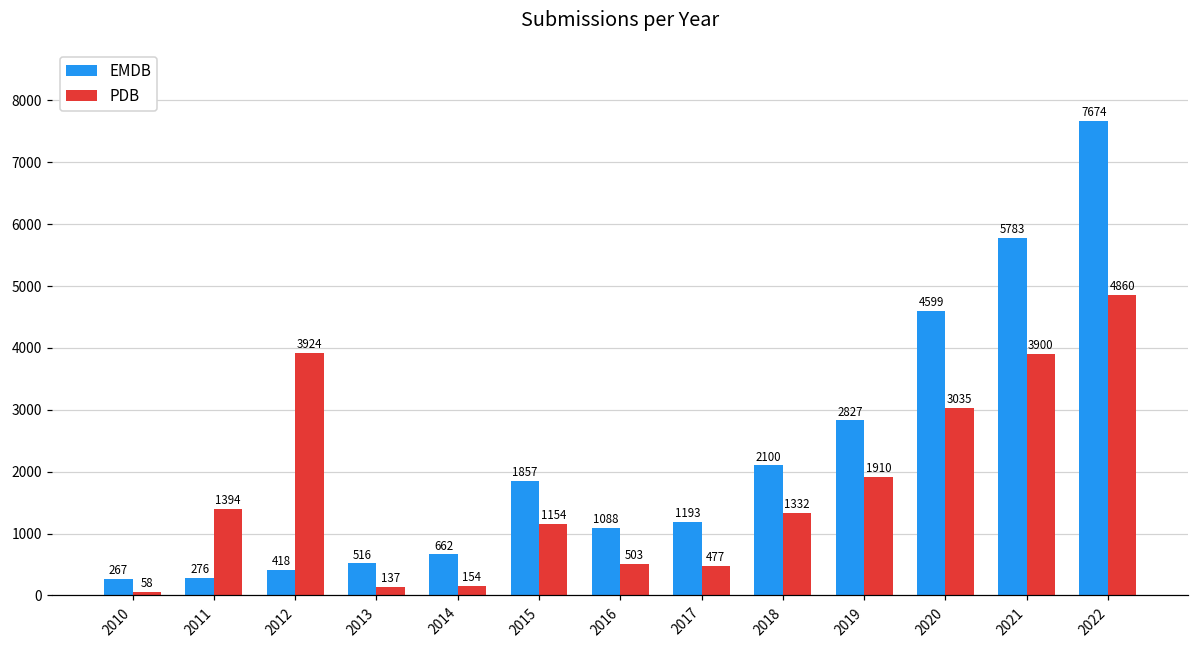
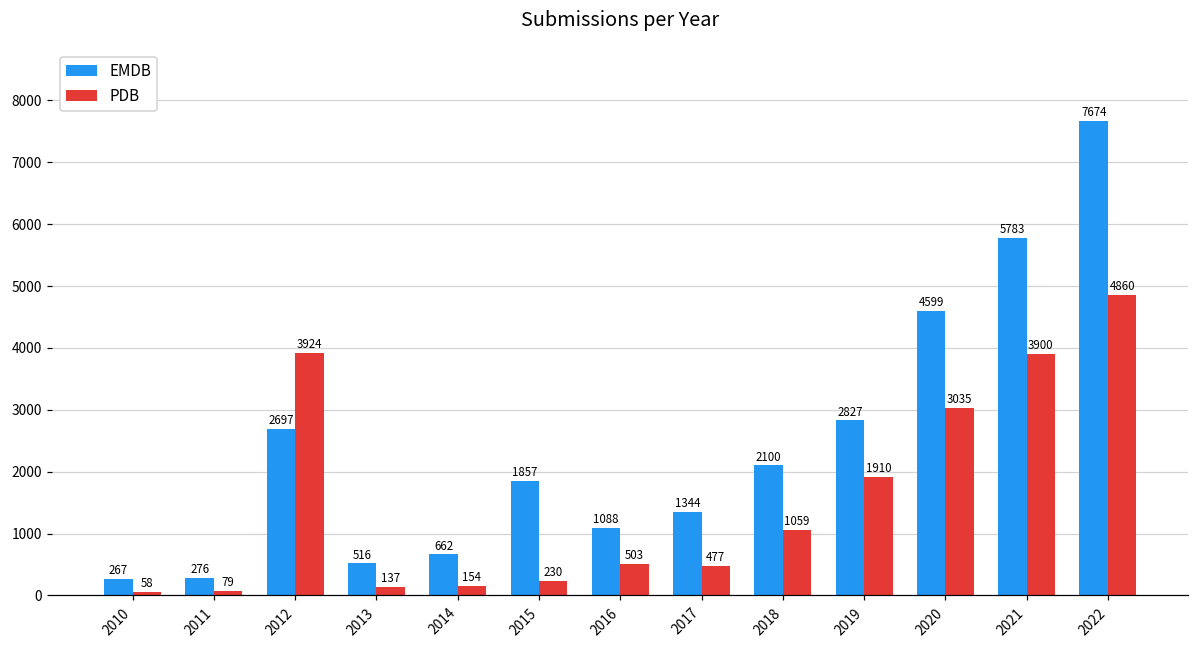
  {
    "EMDB": {
      "2010": 267,
      "2011": 276,
-     "2012": 418,
+     "2012": 2697,
      "2013": 516,
      "2014": 662,
      "2015": 1857,
      "2016": 1088,
-     "2017": 1193,
+     "2017": 1344,
      "2018": 2100,
      "2019": 2827,
      "2020": 4599,
      "2021": 5783,
      "2022": 7674
    },
    "PDB": {
      "2010": 58,
-     "2011": 1394,
+     "2011": 79,
      "2012": 3924,
      "2013": 137,
      "2014": 154,
-     "2015": 1154,
+     "2015": 230,
      "2016": 503,
      "2017": 477,
-     "2018": 1332,
+     "2018": 1059,
      "2019": 1910,
      "2020": 3035,
      "2021": 3900,
      "2022": 4860
    }
  }
